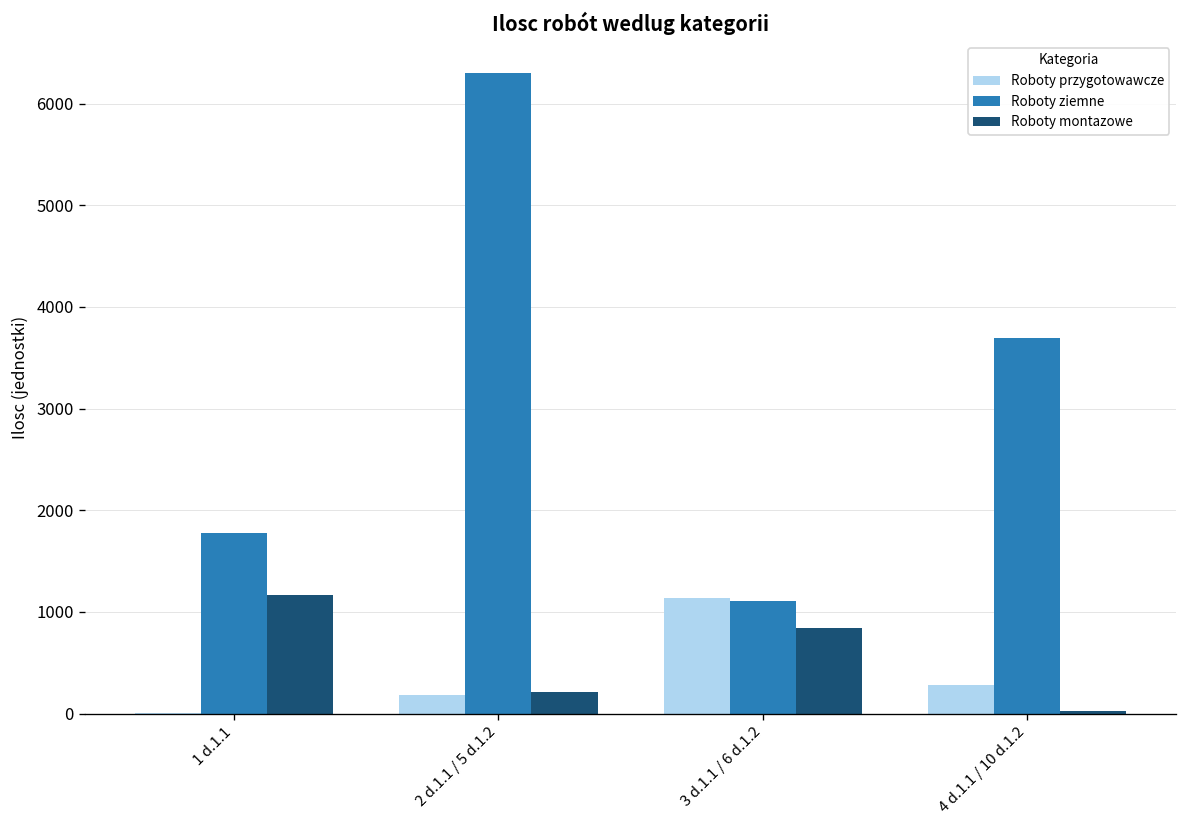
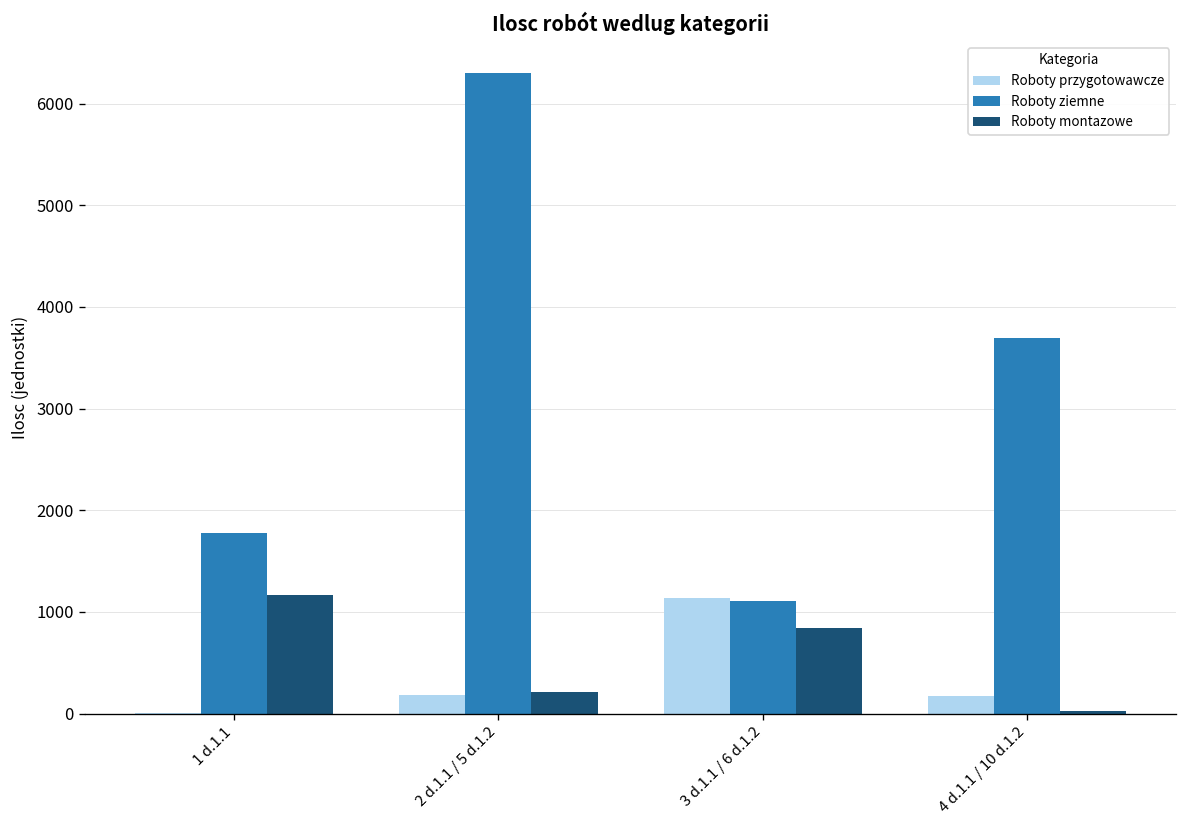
  {
    "Roboty przygotowawcze": {
      "2 d.1.1 / 5 d.1.2": 200,
      "3 d.1.1 / 6 d.1.2": 1100,
-     "4 d.1.1 / 10 d.1.2": 300
+     "4 d.1.1 / 10 d.1.2": 200
    },
    "Roboty ziemne": {
      "1 d.1.1": 1800,
      "2 d.1.1 / 5 d.1.2": 6300,
      "3 d.1.1 / 6 d.1.2": 1100,
      "4 d.1.1 / 10 d.1.2": 3700
    },
    "Roboty montazowe": {
      "1 d.1.1": 1200,
      "2 d.1.1 / 5 d.1.2": 200,
      "3 d.1.1 / 6 d.1.2": 800
    }
  }
